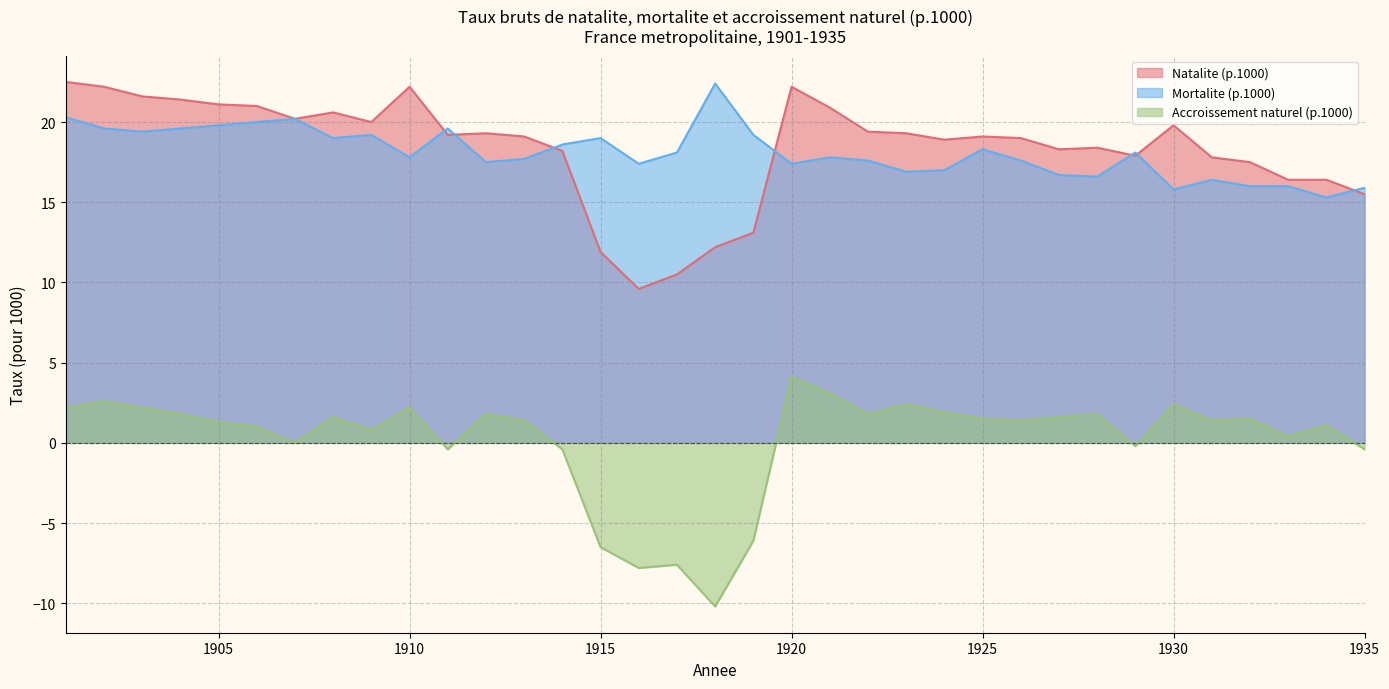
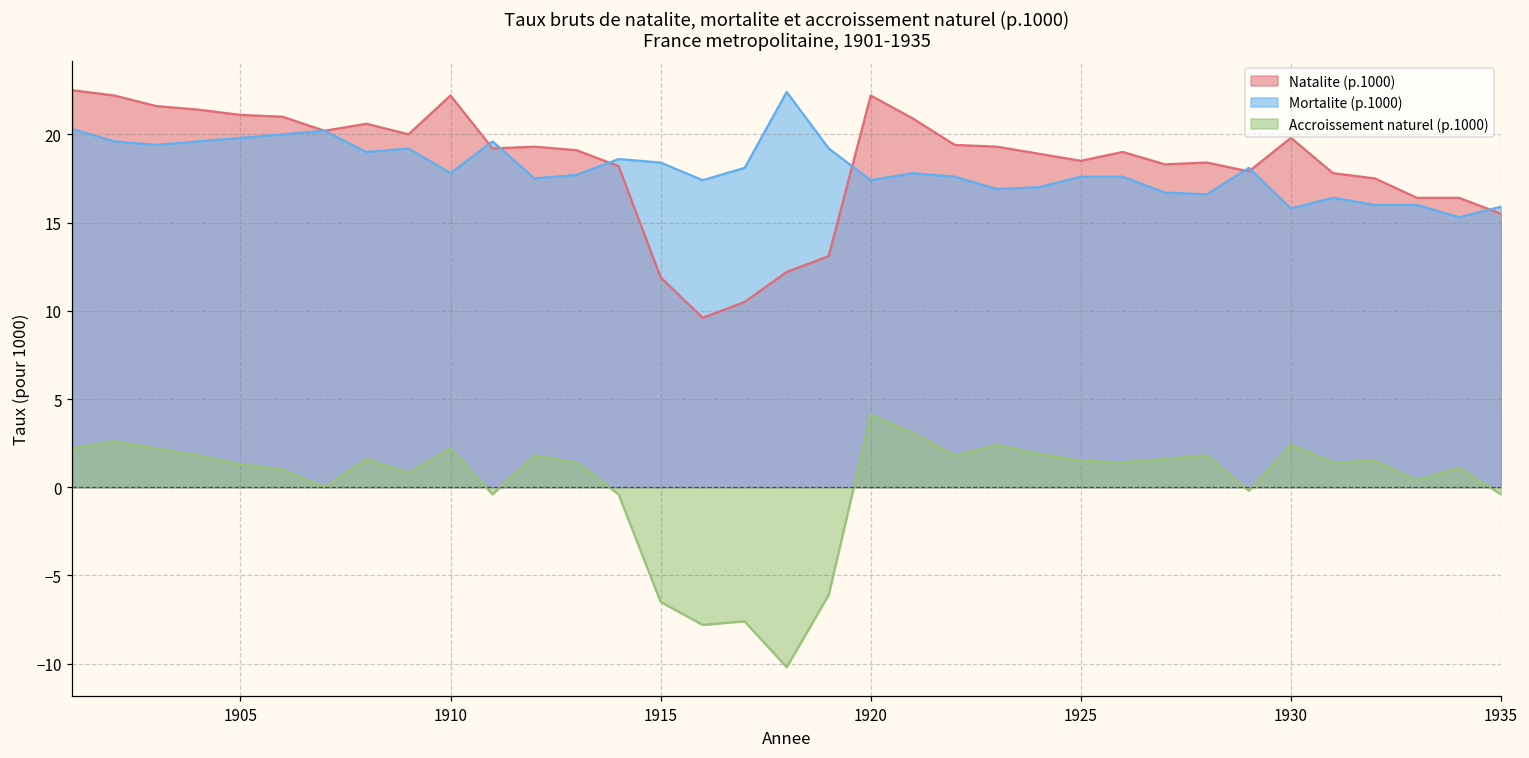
  {
    "Natalite (p.1000)": {
      "1905": 21.1,
      "1910": 22.2,
      "1915": 11.9,
      "1920": 22.2,
-     "1925": 19.1,
+     "1925": 18.5,
      "1930": 19.8,
      "1935": 15.5
    },
    "Mortalite (p.1000)": {
      "1905": 19.8,
      "1910": 17.8,
-     "1915": 19.0,
+     "1915": 18.4,
      "1920": 17.4,
-     "1925": 18.3,
+     "1925": 17.6,
      "1930": 15.8,
      "1935": 15.9
    }
  }
